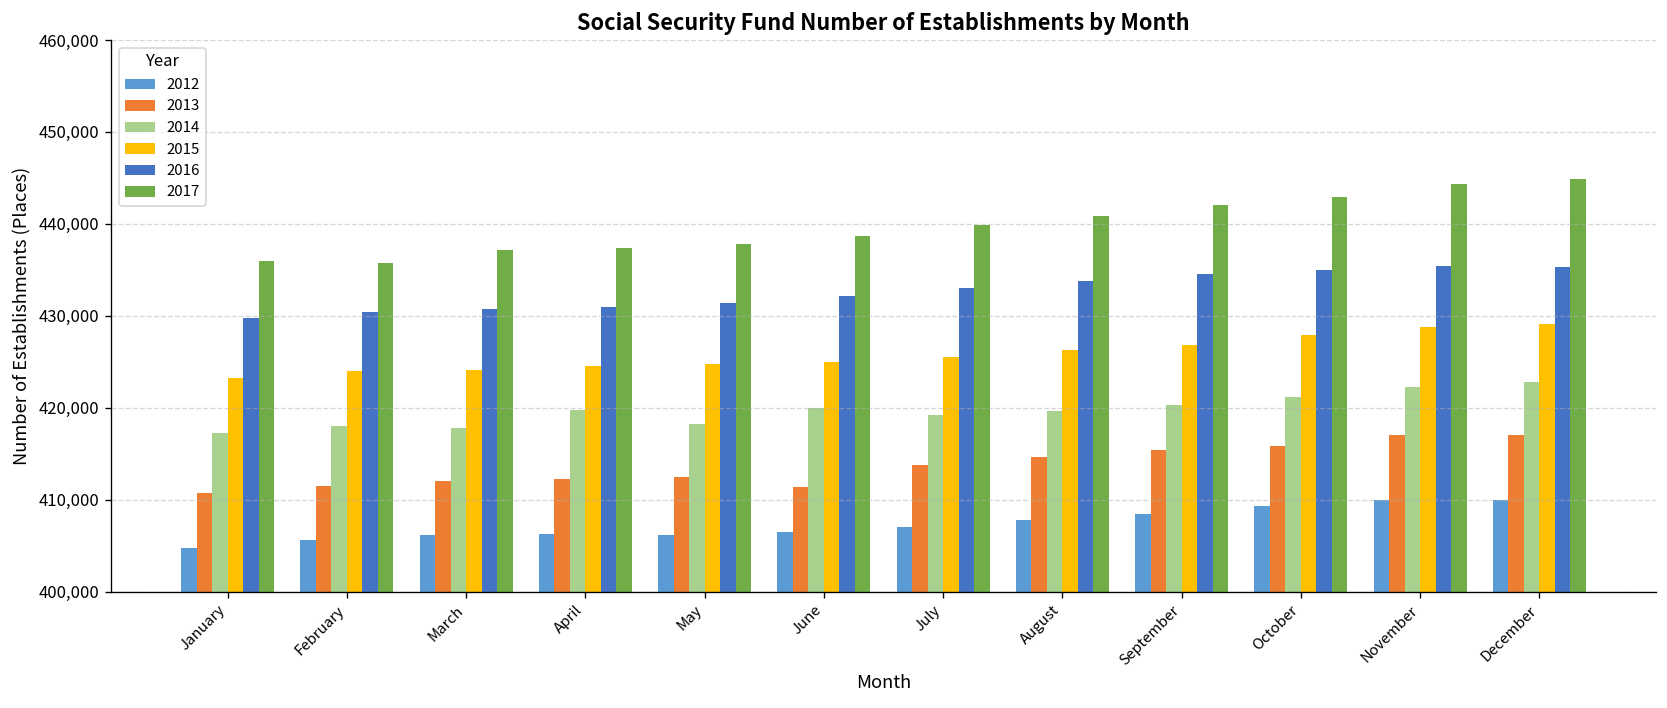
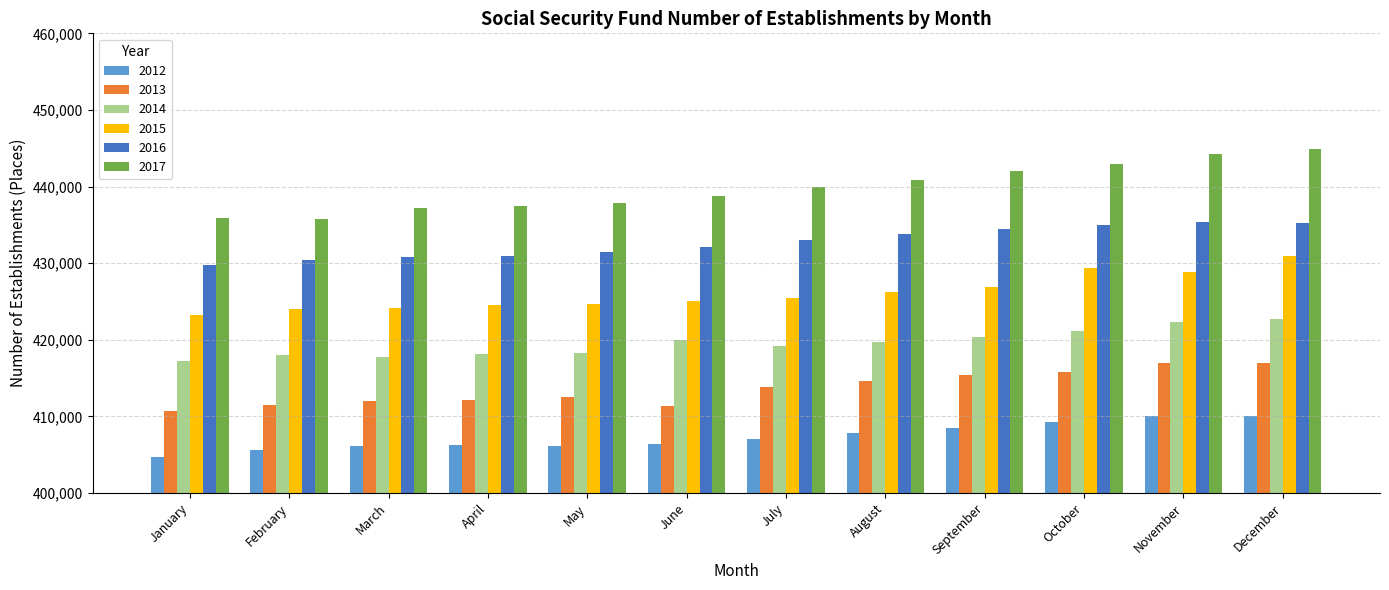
  {
    "2013": {
      "January": "411,000",
      "February": "411,000",
      "March": "412,000",
      "April": "412,000",
      "May": "412,000",
      "June": "411,000",
      "July": "414,000",
      "August": "415,000",
      "September": "415,000",
      "October": "416,000",
      "November": "417,000",
      "December": "417,000"
    },
    "2014": {
      "January": "417,000",
      "February": "418,000",
      "March": "418,000",
-     "April": "420,000",
+     "April": "418,000",
      "May": "418,000",
      "June": "420,000",
      "July": "419,000",
      "August": "420,000",
      "September": "420,000",
      "October": "421,000",
      "November": "422,000",
      "December": "423,000"
    },
    "2015": {
      "January": "423,000",
      "February": "424,000",
      "March": "424,000",
      "April": "425,000",
      "May": "425,000",
      "June": "425,000",
      "July": "426,000",
      "August": "426,000",
      "September": "427,000",
-     "October": "428,000",
+     "October": "429,000",
      "November": "429,000",
-     "December": "429,000"
+     "December": "431,000"
    },
    "2017": {
      "January": "436,000",
      "February": "436,000",
      "March": "437,000",
      "April": "437,000",
      "May": "438,000",
      "June": "439,000",
      "July": "440,000",
      "August": "441,000",
      "September": "442,000",
      "October": "443,000",
      "November": "444,000",
      "December": "445,000"
    }
  }
